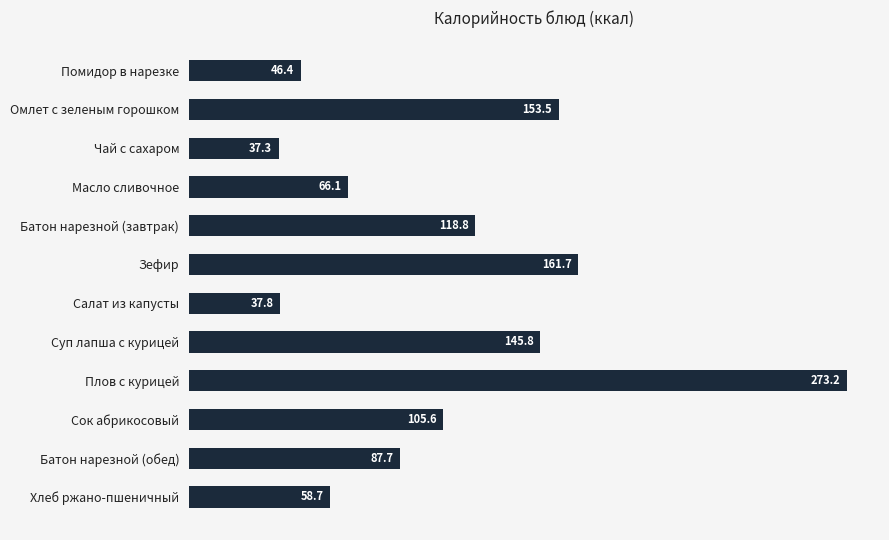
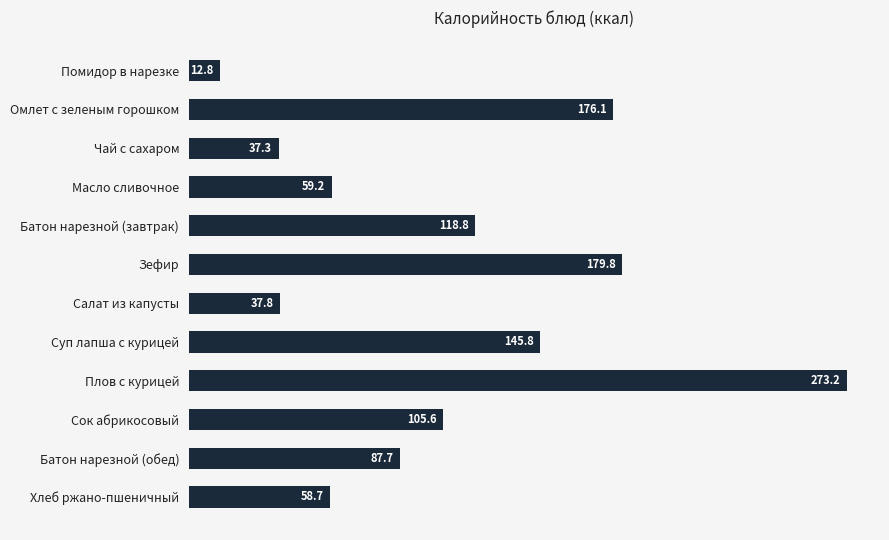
  {
-   "Помидор в нарезке": 46.4,
-   "Омлет с зеленым горошком": 153.5,
+   "Помидор в нарезке": 12.8,
+   "Омлет с зеленым горошком": 176.1,
    "Чай с сахаром": 37.3,
-   "Масло сливочное": 66.1,
+   "Масло сливочное": 59.2,
    "Батон нарезной (завтрак)": 118.8,
-   "Зефир": 161.7,
+   "Зефир": 179.8,
    "Салат из капусты": 37.8,
    "Суп лапша с курицей": 145.8,
    "Плов с курицей": 273.2,
    "Сок абрикосовый": 105.6,
    "Батон нарезной (обед)": 87.7,
    "Хлеб ржано-пшеничный": 58.7
  }
